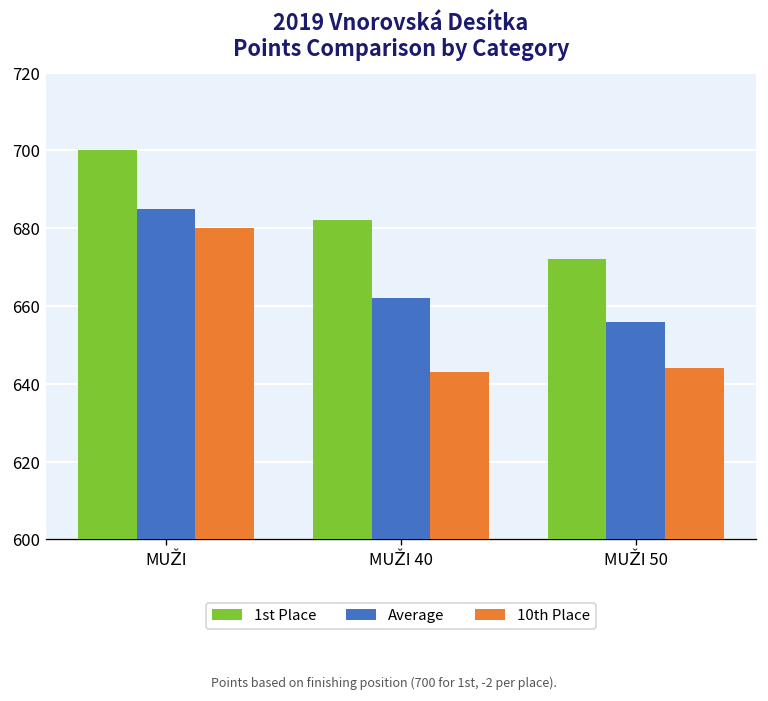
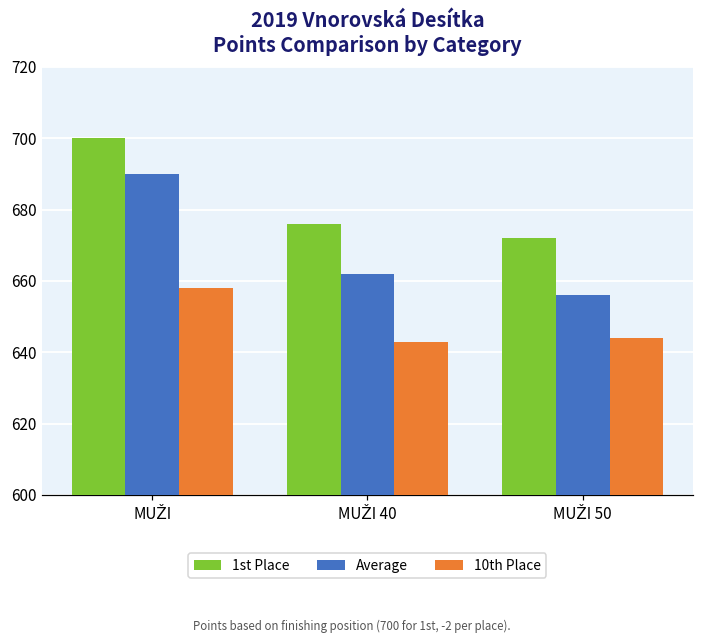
  {
    "1st Place": {
      "MUŽI": 700,
-     "MUŽI 40": 682,
+     "MUŽI 40": 676,
      "MUŽI 50": 672
    },
    "Average": {
-     "MUŽI": 685,
+     "MUŽI": 690,
      "MUŽI 40": 662,
      "MUŽI 50": 656
    },
    "10th Place": {
-     "MUŽI": 680,
+     "MUŽI": 658,
      "MUŽI 40": 643,
      "MUŽI 50": 644
    }
  }
